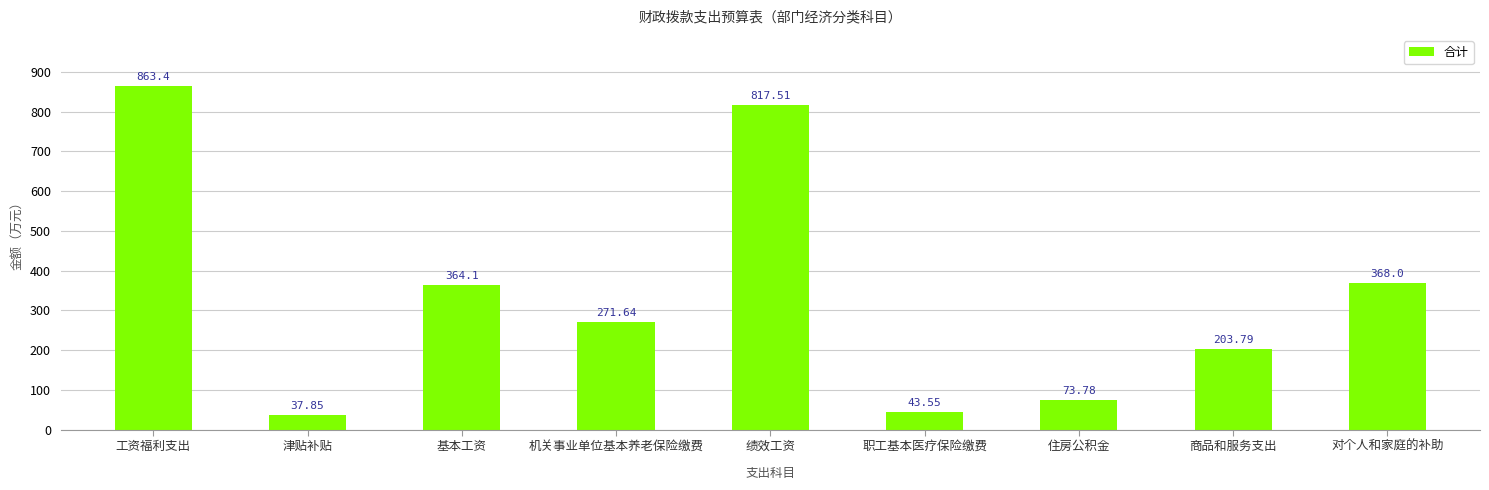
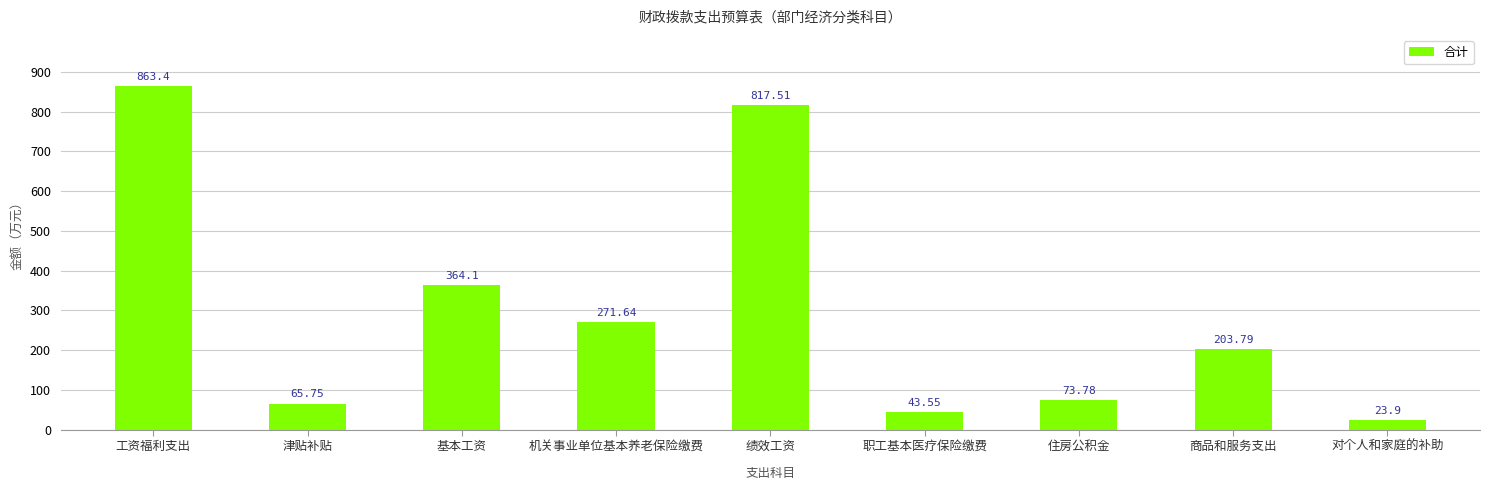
  {
    "工资福利支出": 863.4,
-   "津贴补贴": 37.85,
+   "津贴补贴": 65.75,
    "基本工资": 364.1,
    "机关事业单位基本养老保险缴费": 271.64,
    "绩效工资": 817.51,
    "职工基本医疗保险缴费": 43.55,
    "住房公积金": 73.78,
    "商品和服务支出": 203.79,
-   "对个人和家庭的补助": 368.0
+   "对个人和家庭的补助": 23.9
  }
